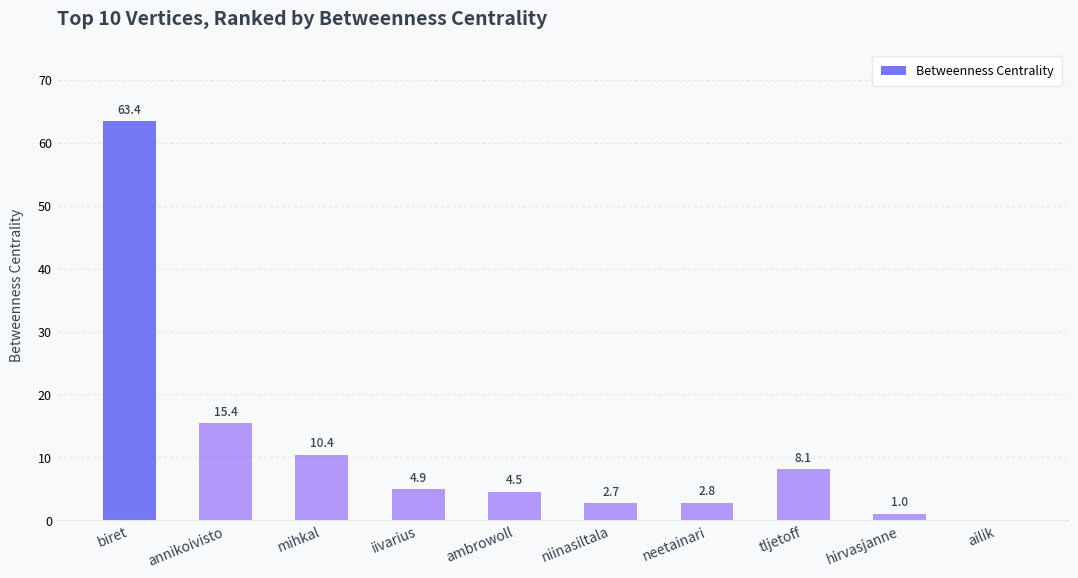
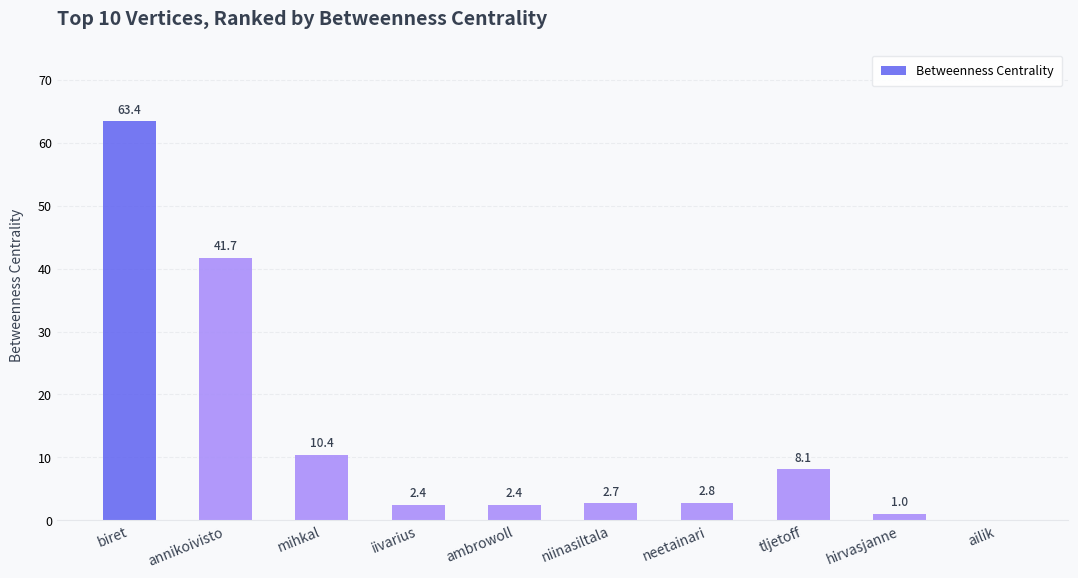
  {
    "biret": 63.4,
-   "annikoivisto": 15.4,
+   "annikoivisto": 41.7,
    "mihkal": 10.4,
-   "iivarius": 4.9,
-   "ambrowoll": 4.5,
+   "iivarius": 2.4,
+   "ambrowoll": 2.4,
    "niinasiltala": 2.7,
    "neetainari": 2.8,
    "tljetoff": 8.1,
    "hirvasjanne": 1.0
  }
